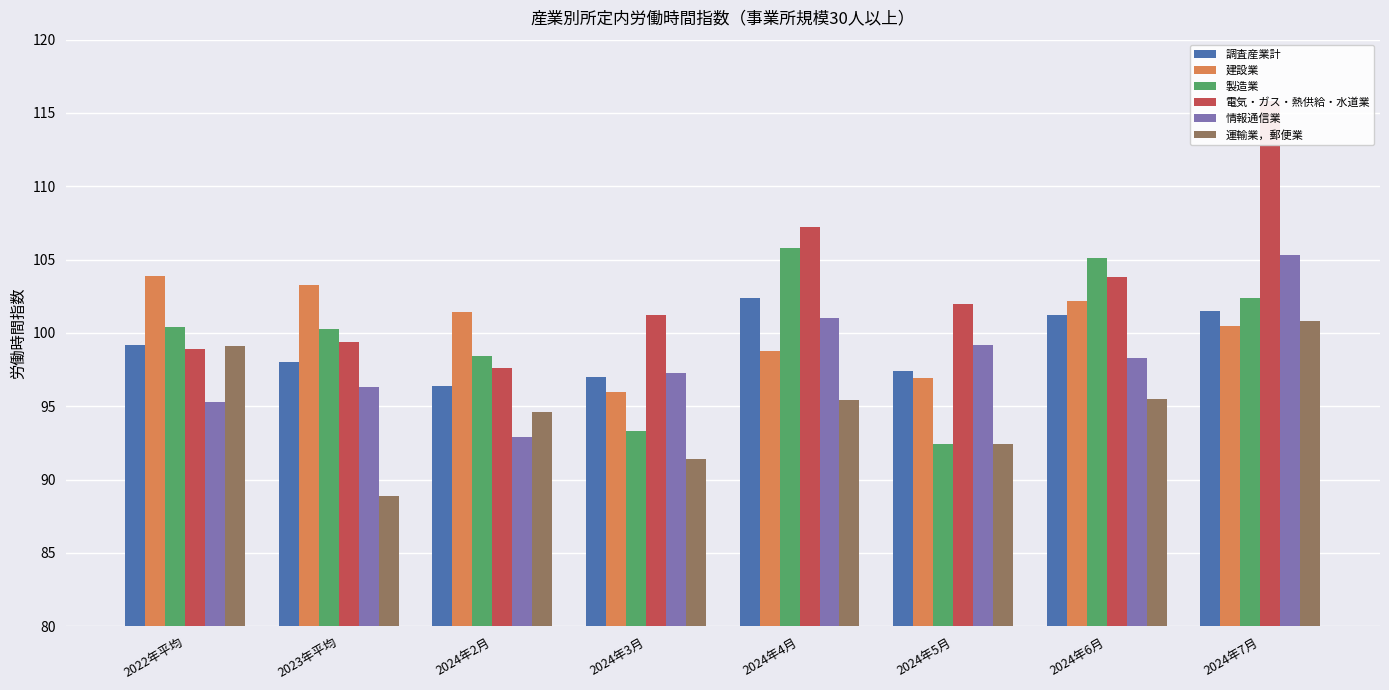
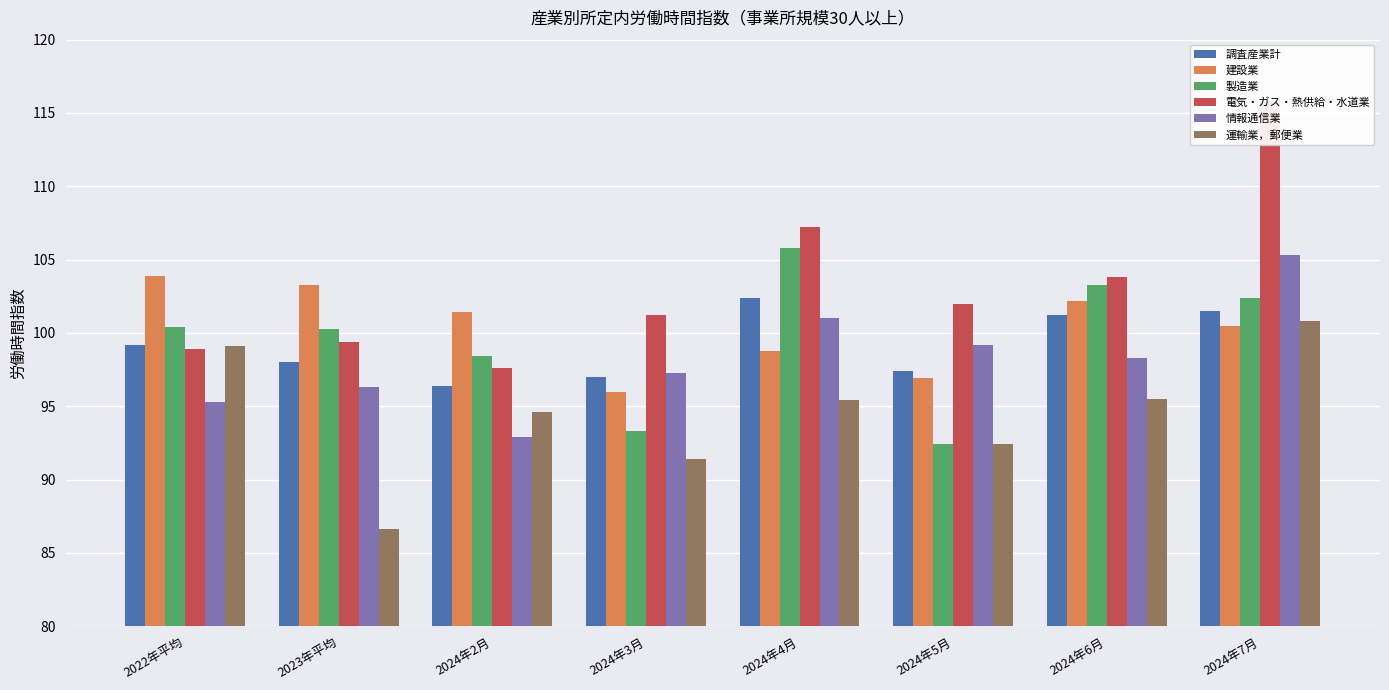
  {
    "製造業": {
      "2022年平均": 100.4,
      "2023年平均": 100.3,
      "2024年2月": 98.4,
      "2024年3月": 93.3,
      "2024年4月": 105.8,
      "2024年5月": 92.4,
-     "2024年6月": 105.1,
+     "2024年6月": 103.3,
      "2024年7月": 102.4
    },
    "運輸業，郵便業": {
      "2022年平均": 99.1,
-     "2023年平均": 88.9,
+     "2023年平均": 86.6,
      "2024年2月": 94.6,
      "2024年3月": 91.4,
      "2024年4月": 95.4,
      "2024年5月": 92.4,
      "2024年6月": 95.5,
      "2024年7月": 100.8
    }
  }
